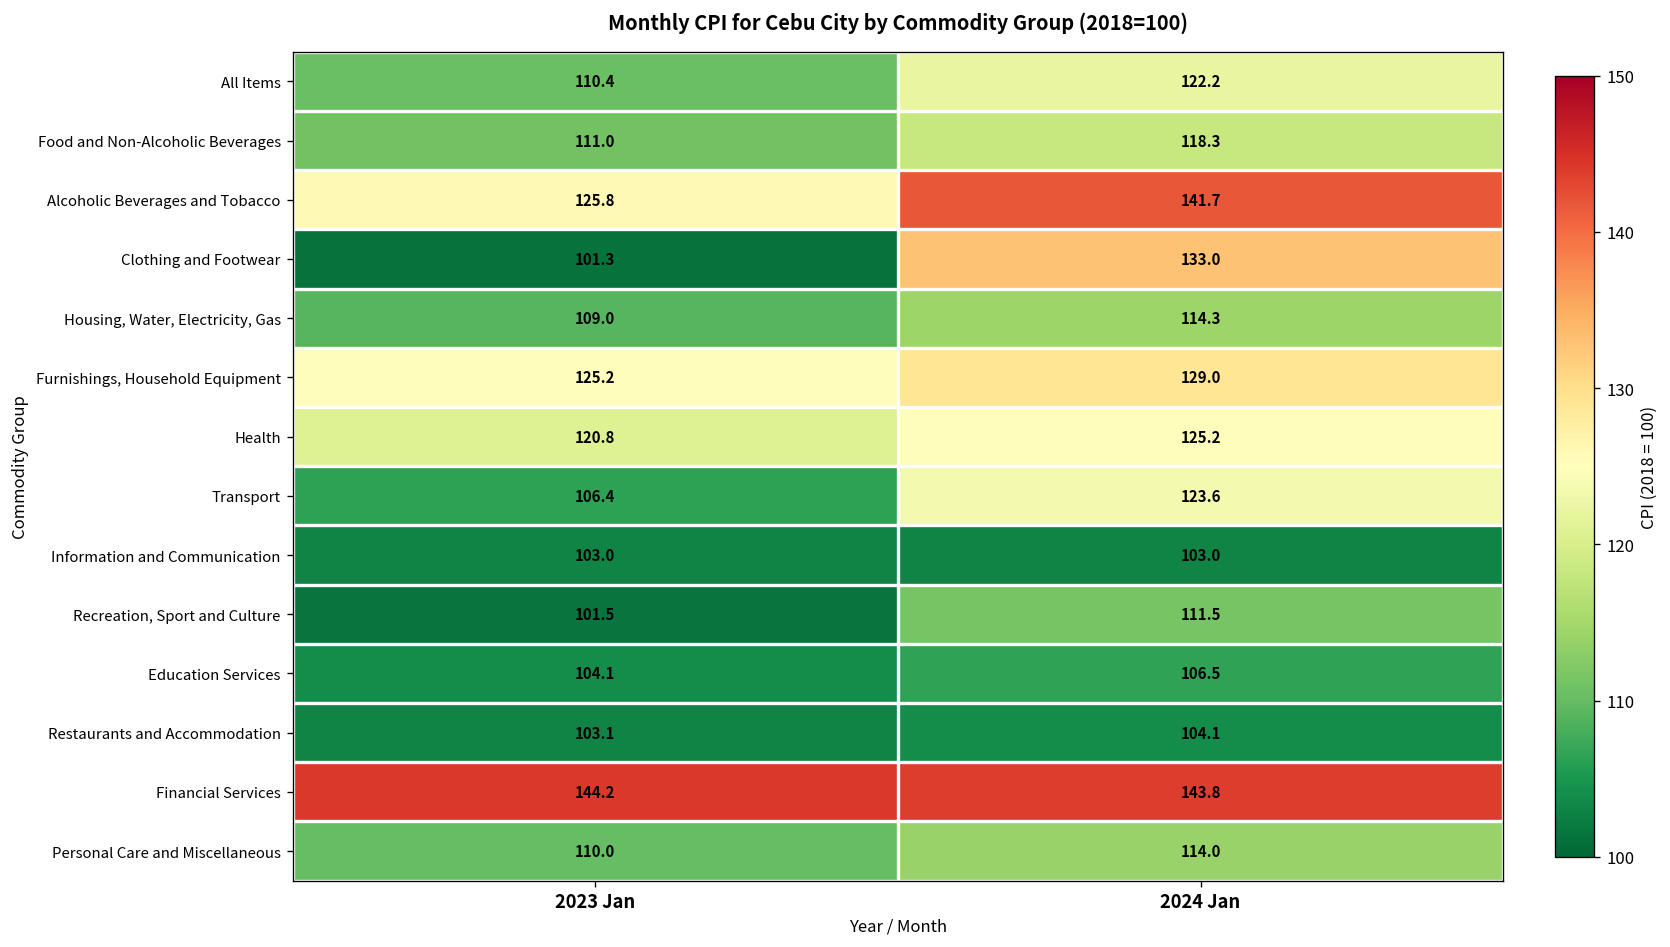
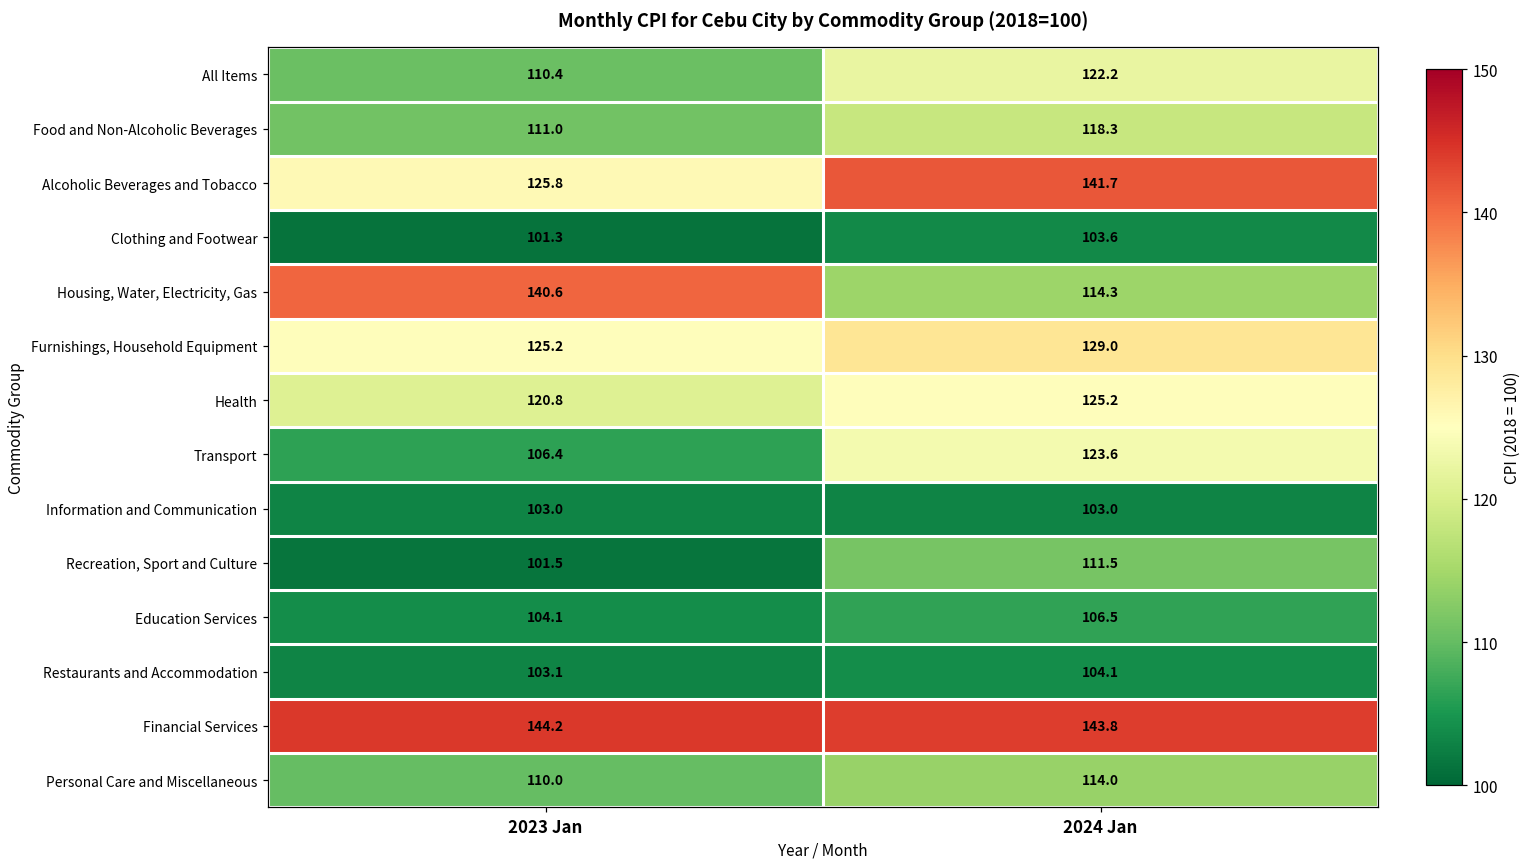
  {
    "All Items": {
      "2023 Jan": 110.4,
      "2024 Jan": 122.2
    },
    "Food and Non-Alcoholic Beverages": {
      "2023 Jan": 111.0,
      "2024 Jan": 118.3
    },
    "Alcoholic Beverages and Tobacco": {
      "2023 Jan": 125.8,
      "2024 Jan": 141.7
    },
    "Clothing and Footwear": {
      "2023 Jan": 101.3,
-     "2024 Jan": 133.0
+     "2024 Jan": 103.6
    },
    "Housing, Water, Electricity, Gas": {
-     "2023 Jan": 109.0,
+     "2023 Jan": 140.6,
      "2024 Jan": 114.3
    },
    "Furnishings, Household Equipment": {
      "2023 Jan": 125.2,
      "2024 Jan": 129.0
    },
    "Health": {
      "2023 Jan": 120.8,
      "2024 Jan": 125.2
    },
    "Transport": {
      "2023 Jan": 106.4,
      "2024 Jan": 123.6
    },
    "Information and Communication": {
      "2023 Jan": 103.0,
      "2024 Jan": 103.0
    },
    "Recreation, Sport and Culture": {
      "2023 Jan": 101.5,
      "2024 Jan": 111.5
    },
    "Education Services": {
      "2023 Jan": 104.1,
      "2024 Jan": 106.5
    },
    "Restaurants and Accommodation": {
      "2023 Jan": 103.1,
      "2024 Jan": 104.1
    },
    "Financial Services": {
      "2023 Jan": 144.2,
      "2024 Jan": 143.8
    },
    "Personal Care and Miscellaneous": {
      "2023 Jan": 110.0,
      "2024 Jan": 114.0
    }
  }
